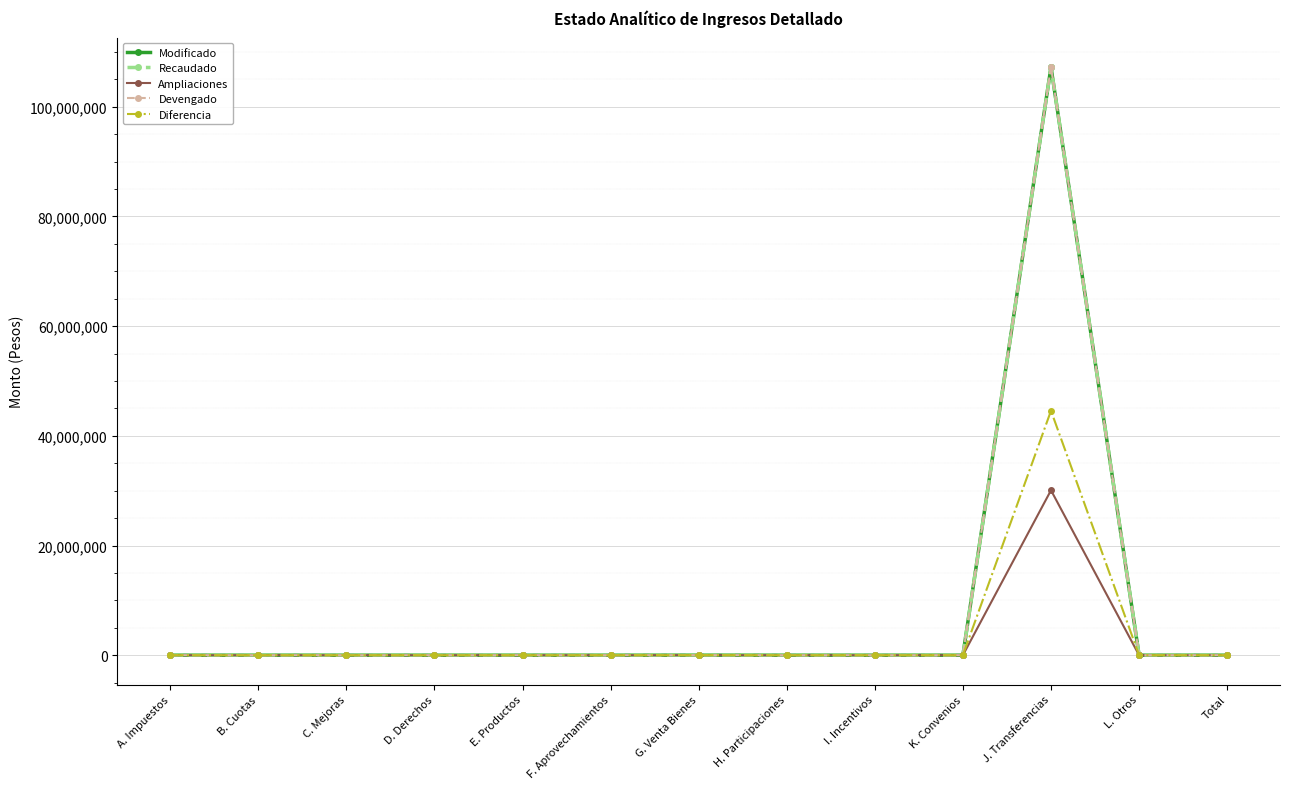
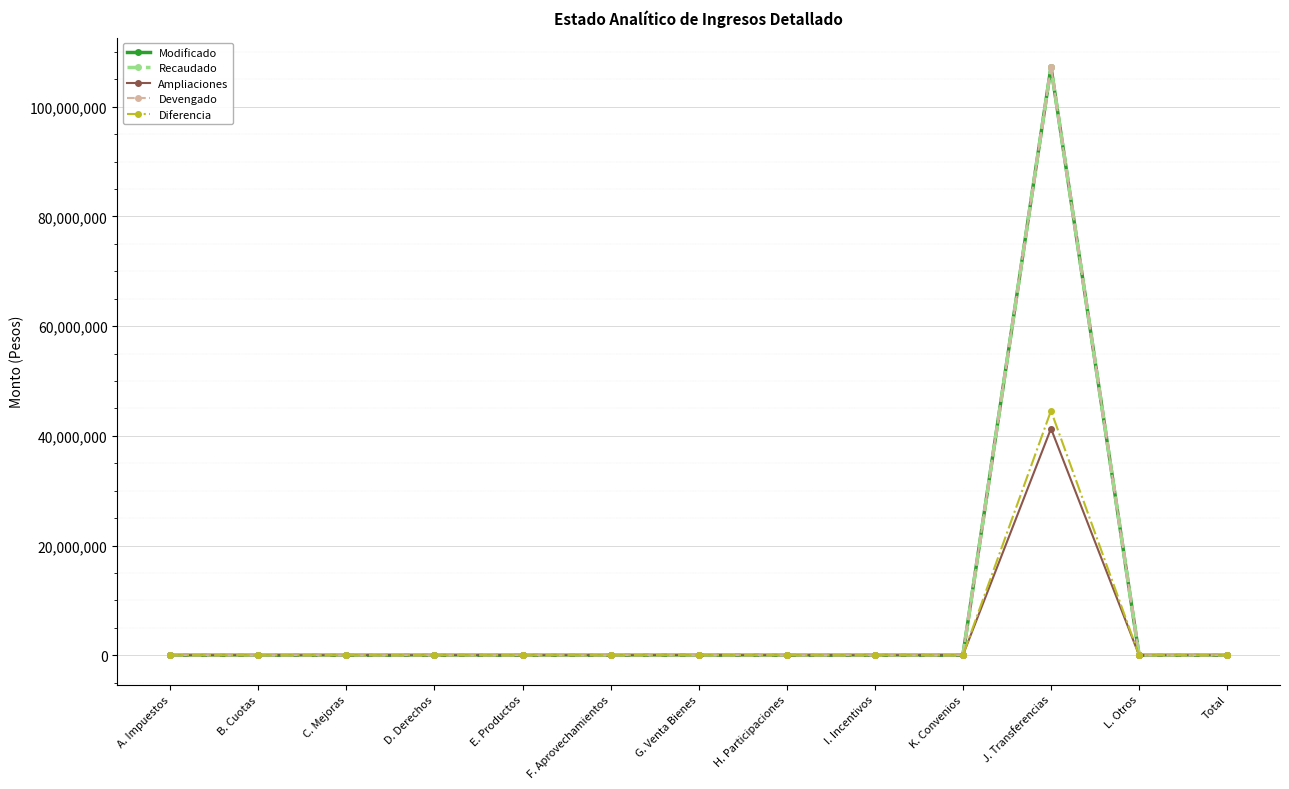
  {
    "Devengado": {
      "J. Transferencias": "107,000,000"
    },
    "Ampliaciones": {
-     "J. Transferencias": "30,000,000"
+     "J. Transferencias": "41,000,000"
    },
    "Diferencia": {
      "J. Transferencias": "45,000,000"
    }
  }
